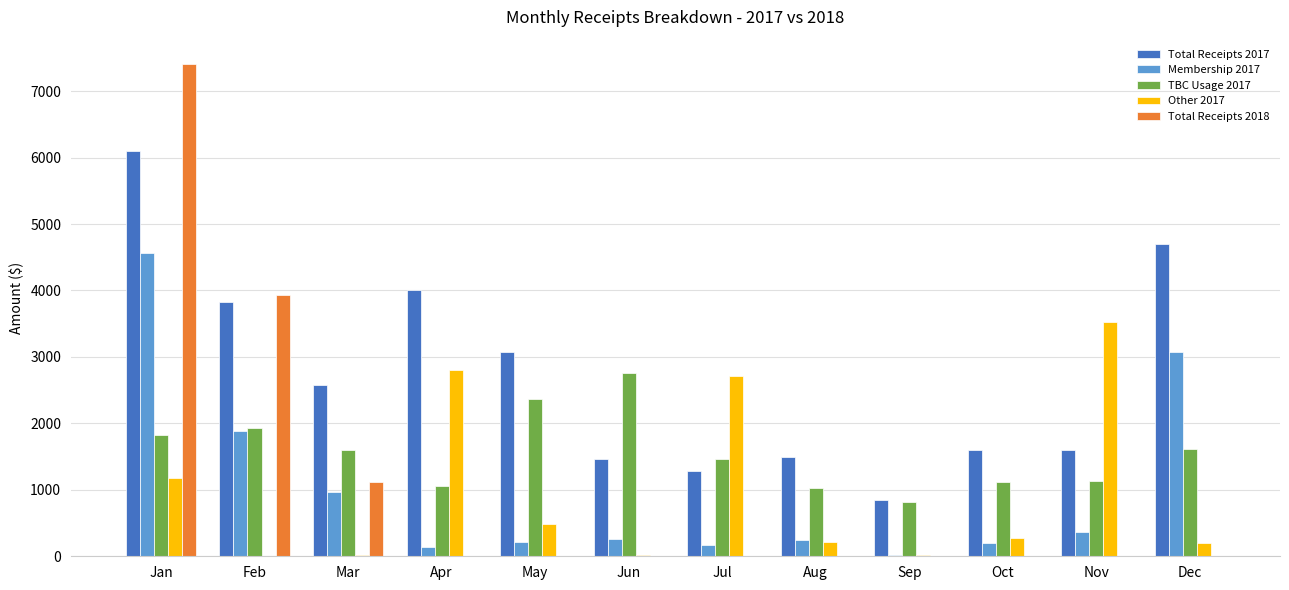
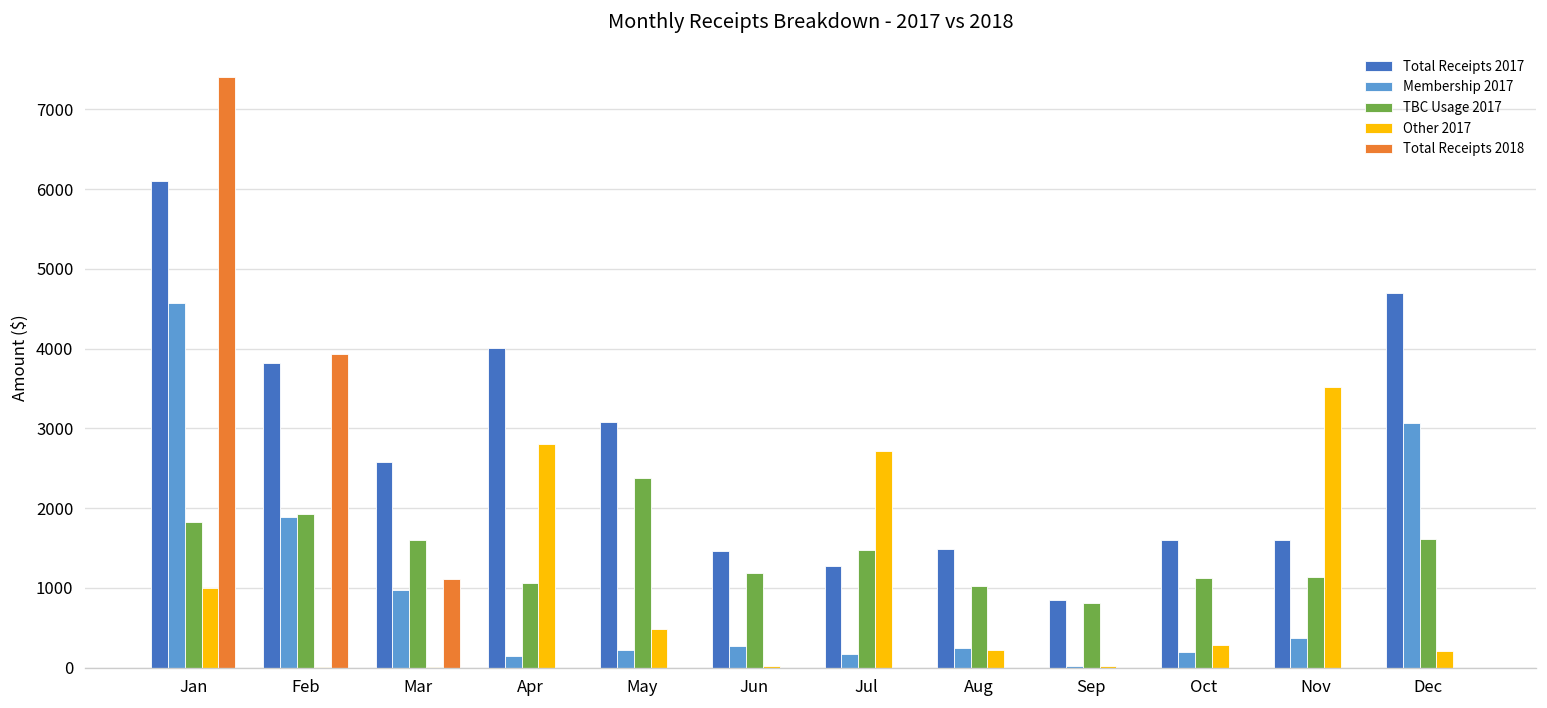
  {
    "TBC Usage 2017": {
      "Jan": 1800,
      "Feb": 1900,
      "Mar": 1600,
      "Apr": 1100,
      "May": 2400,
-     "Jun": 2800,
+     "Jun": 1200,
      "Jul": 1500,
      "Aug": 1000,
      "Sep": 800,
      "Oct": 1100,
      "Nov": 1100,
      "Dec": 1600
    },
    "Other 2017": {
-     "Jan": 1200,
+     "Jan": 1000,
      "Apr": 2800,
      "May": 500,
      "Jul": 2700,
      "Aug": 200,
      "Oct": 300,
      "Nov": 3500,
      "Dec": 200
    },
    "Total Receipts 2018": {
      "Jan": 7400,
      "Feb": 3900,
      "Mar": 1100,
      "Apr": 0,
      "May": 0,
      "Jun": 0,
      "Jul": 0,
      "Aug": 0,
      "Sep": 0,
      "Oct": 0,
      "Nov": 0,
      "Dec": 0
    }
  }
